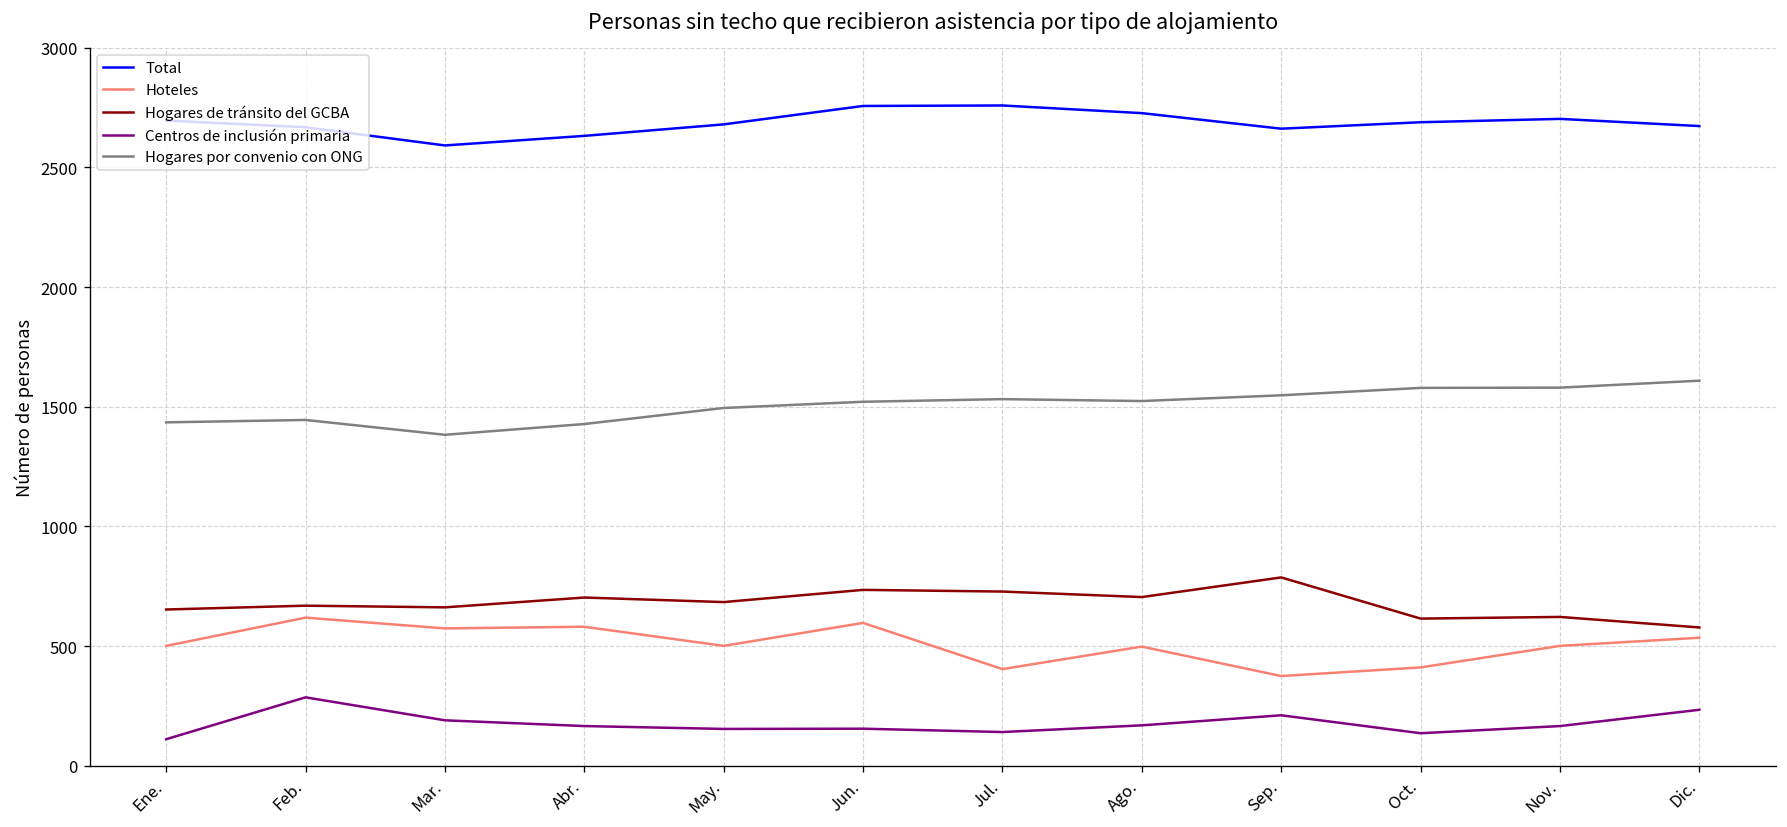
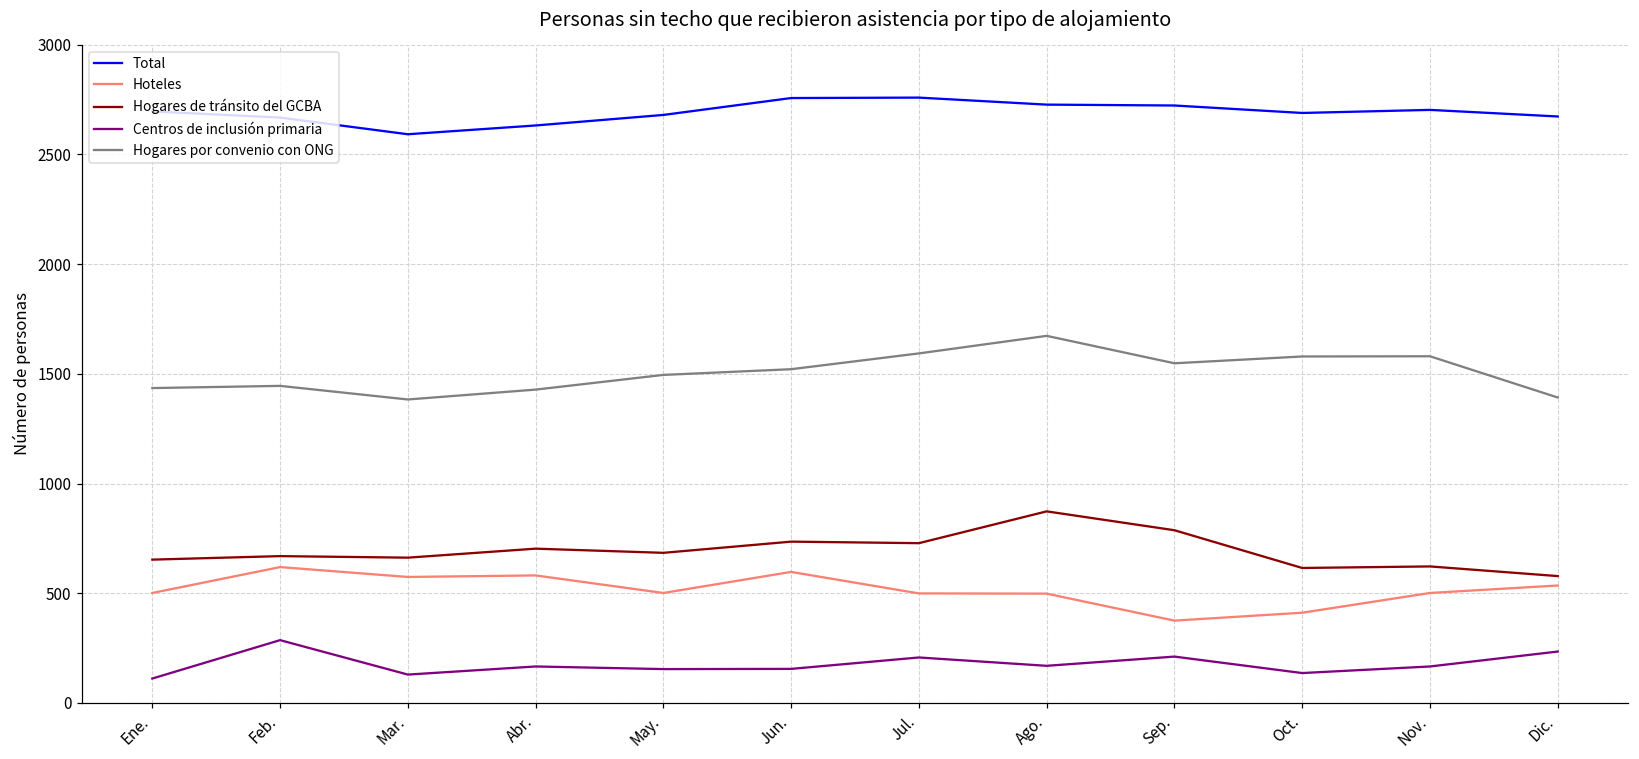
  {
    "Total": {
      "Mar.": 2590,
      "Abr.": 2630,
      "May.": 2680,
      "Jun.": 2760,
      "Jul.": 2760,
      "Ago.": 2730,
-     "Sep.": 2660,
+     "Sep.": 2720,
      "Oct.": 2690,
      "Nov.": 2700,
      "Dic.": 2670
    },
    "Hoteles": {
      "Ene.": 500,
      "Feb.": 620,
      "Mar.": 570,
      "Abr.": 580,
      "May.": 500,
      "Jun.": 600,
-     "Jul.": 400,
+     "Jul.": 500,
      "Ago.": 500,
      "Sep.": 380,
      "Oct.": 410,
      "Nov.": 500,
      "Dic.": 540
    },
    "Hogares de tránsito del GCBA": {
      "Ene.": 650,
      "Feb.": 670,
      "Mar.": 660,
      "Abr.": 700,
      "May.": 680,
      "Jun.": 740,
      "Jul.": 730,
-     "Ago.": 710,
+     "Ago.": 870,
      "Sep.": 790,
      "Oct.": 620,
      "Nov.": 620,
      "Dic.": 580
    },
    "Centros de inclusión primaria": {
      "Ene.": 110,
      "Feb.": 290,
-     "Mar.": 190,
+     "Mar.": 130,
      "Abr.": 170,
      "May.": 150,
      "Jun.": 160,
-     "Jul.": 140,
+     "Jul.": 210,
      "Ago.": 170,
      "Sep.": 210,
      "Oct.": 140,
      "Nov.": 170,
      "Dic.": 230
    },
    "Hogares por convenio con ONG": {
      "Ene.": 1440,
      "Feb.": 1450,
      "Mar.": 1380,
      "Abr.": 1430,
      "May.": 1500,
      "Jun.": 1520,
-     "Jul.": 1530,
-     "Ago.": 1520,
+     "Jul.": 1590,
+     "Ago.": 1670,
      "Sep.": 1550,
      "Oct.": 1580,
      "Nov.": 1580,
-     "Dic.": 1610
+     "Dic.": 1390
    }
  }
